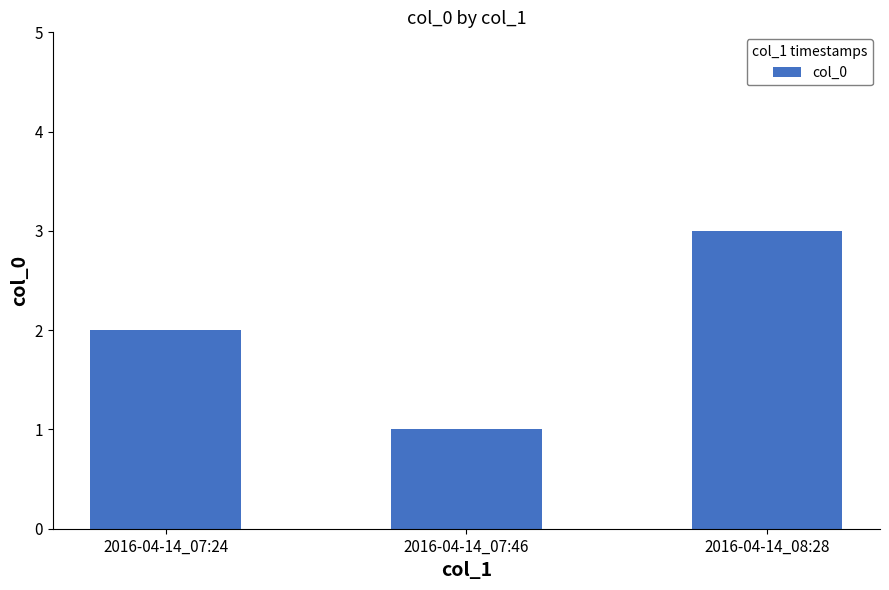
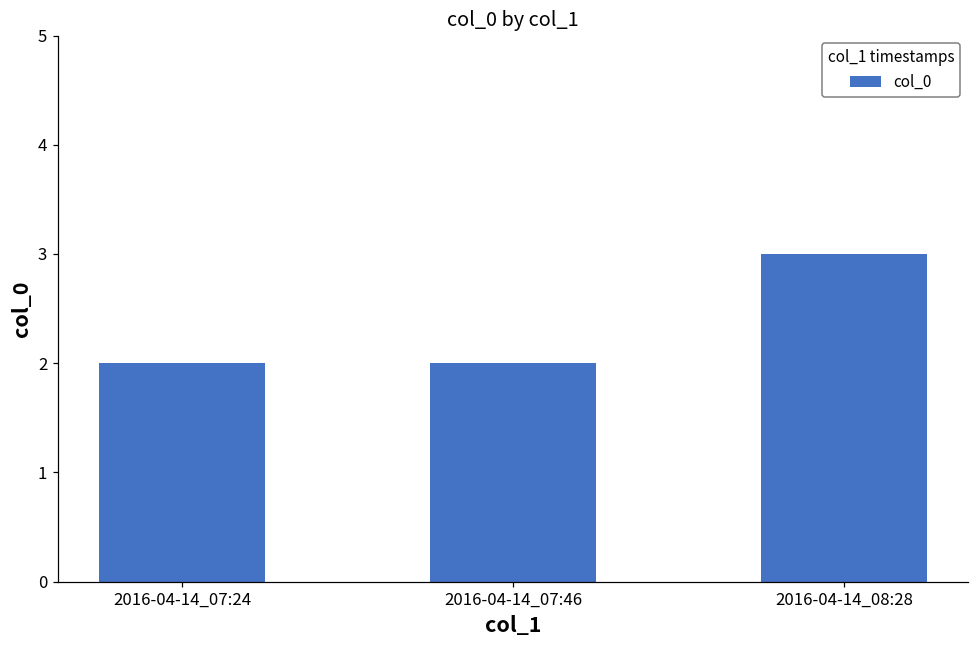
  {
    "2016-04-14_07:24": 2,
-   "2016-04-14_07:46": 1,
+   "2016-04-14_07:46": 2,
    "2016-04-14_08:28": 3
  }
